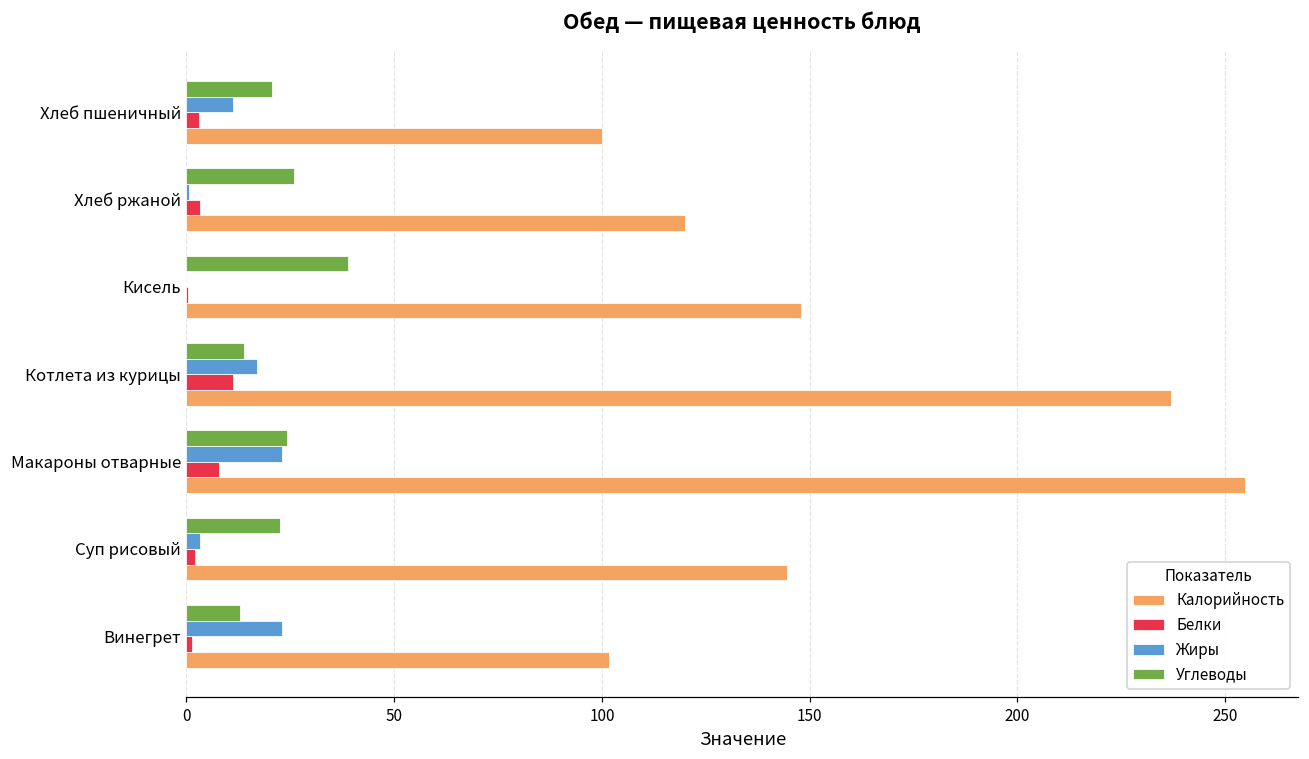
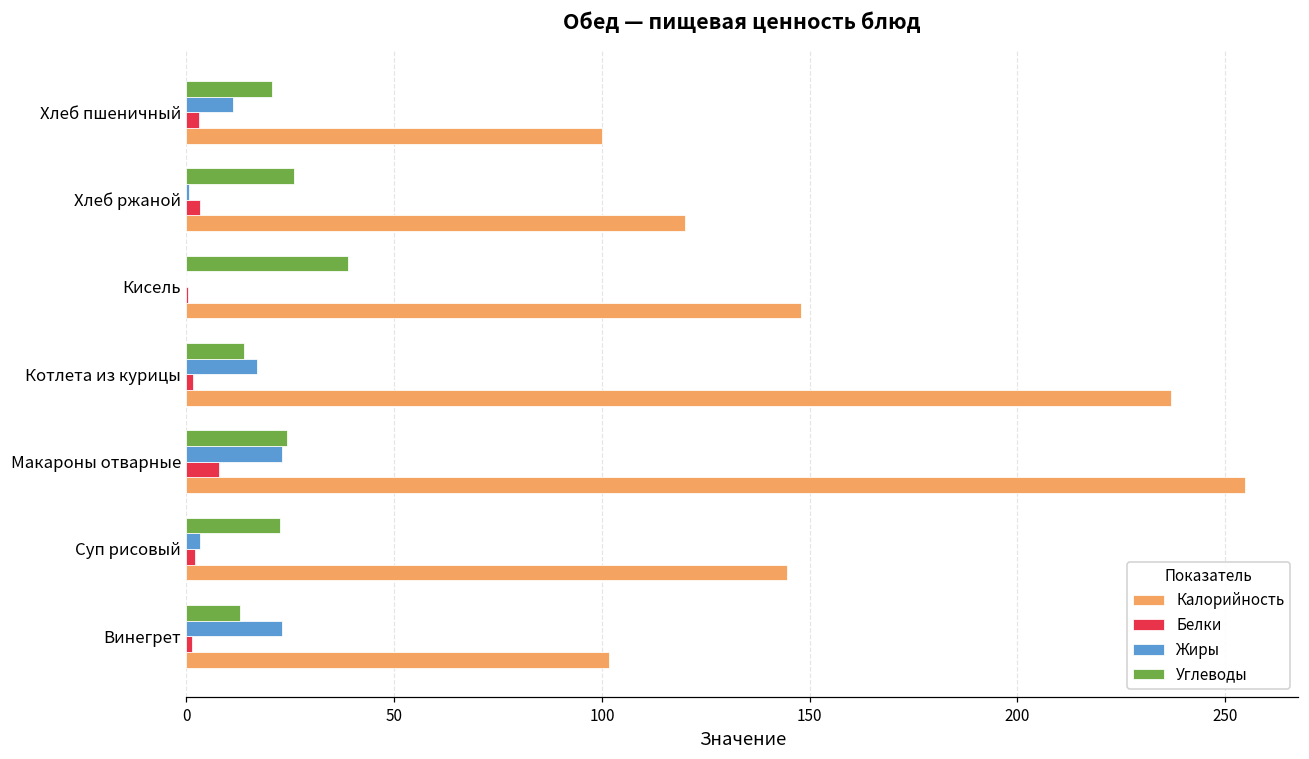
  {
    "Калорийность": {
      "Хлеб пшеничный": 100,
      "Хлеб ржаной": 120,
      "Кисель": 148,
      "Котлета из курицы": 237,
      "Макароны отварные": 255,
      "Суп рисовый": 144,
      "Винегрет": 102
    },
    "Белки": {
      "Хлеб пшеничный": 3,
      "Хлеб ржаной": 3,
-     "Котлета из курицы": 11,
+     "Котлета из курицы": 2,
      "Макароны отварные": 8,
      "Суп рисовый": 2,
      "Винегрет": 1
    },
    "Жиры": {
      "Хлеб пшеничный": 11,
      "Кисель": 0,
      "Котлета из курицы": 17,
      "Макароны отварные": 23,
      "Суп рисовый": 3,
      "Винегрет": 23
    },
    "Углеводы": {
      "Хлеб пшеничный": 21,
      "Хлеб ржаной": 26,
      "Кисель": 39,
      "Котлета из курицы": 14,
      "Макароны отварные": 24,
      "Суп рисовый": 23,
      "Винегрет": 13
    }
  }
